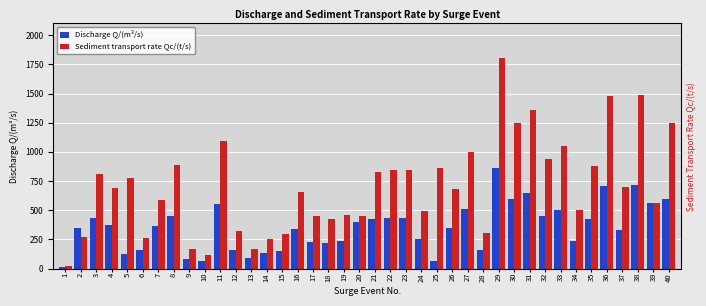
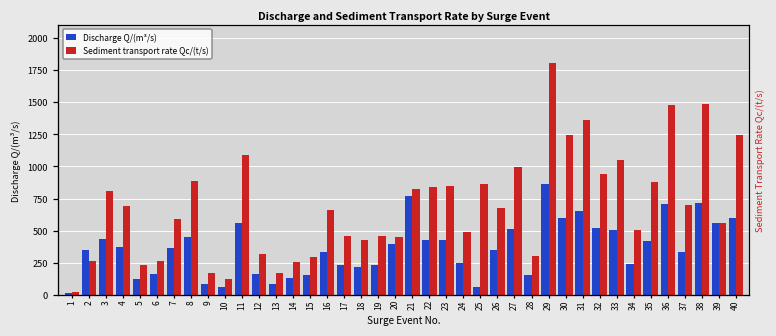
  {
    "Discharge Q/(m³/s)": {
      "2": 350,
      "3": 440,
      "4": 380,
      "5": 130,
      "6": 160,
      "7": 360,
      "8": 450,
      "9": 90,
      "10": 60,
      "11": 560,
      "12": 160,
      "13": 90,
      "14": 130,
      "15": 150,
      "16": 340,
      "17": 230,
      "18": 220,
      "19": 230,
      "20": 400,
-     "21": 420,
+     "21": 770,
      "22": 430,
      "23": 430,
      "24": 250,
      "25": 60,
      "26": 350,
      "27": 510,
      "28": 160,
      "29": 860,
      "30": 600,
      "31": 650,
-     "32": 450,
+     "32": 520,
      "33": 500,
      "34": 240,
      "35": 420,
      "36": 710,
      "37": 330,
      "38": 710,
      "39": 560,
      "40": 600
    },
    "Sediment transport rate Qc/(t/s)": {
      "2": 270,
      "3": 810,
      "4": 690,
-     "5": 770,
+     "5": 230,
      "6": 260,
      "7": 590,
      "8": 890,
      "9": 170,
      "10": 120,
      "11": 1090,
      "12": 320,
      "13": 170,
      "14": 260,
      "15": 300,
      "16": 660,
      "17": 460,
      "18": 430,
      "19": 460,
      "20": 450,
      "21": 830,
      "22": 840,
      "23": 840,
      "24": 490,
      "25": 870,
      "26": 680,
      "27": 1000,
      "28": 310,
      "29": 1800,
      "30": 1240,
      "31": 1360,
      "32": 940,
      "33": 1050,
      "34": 500,
      "35": 880,
      "36": 1480,
      "37": 700,
      "38": 1490,
      "39": 560,
      "40": 1250
    }
  }
